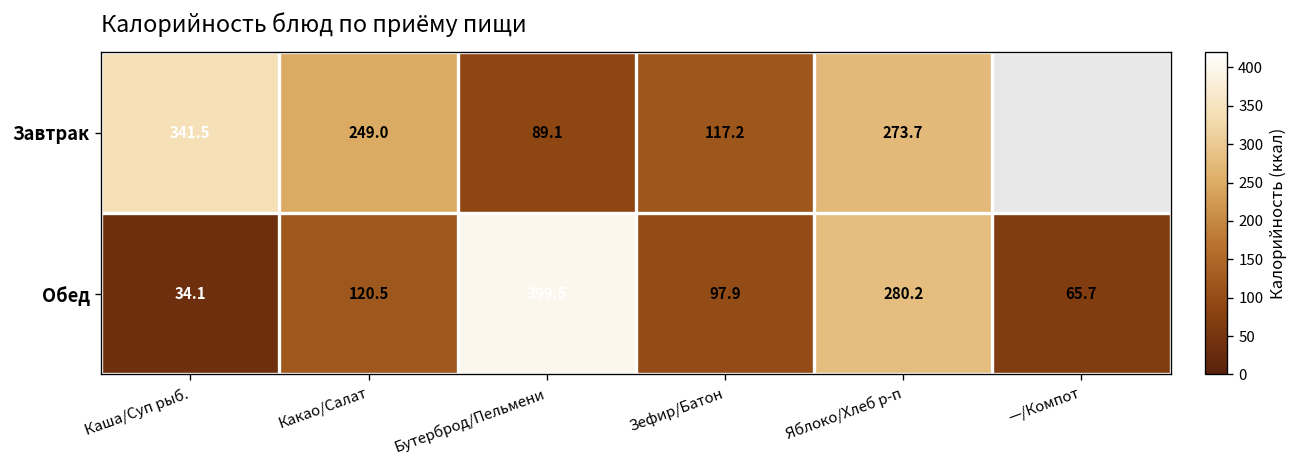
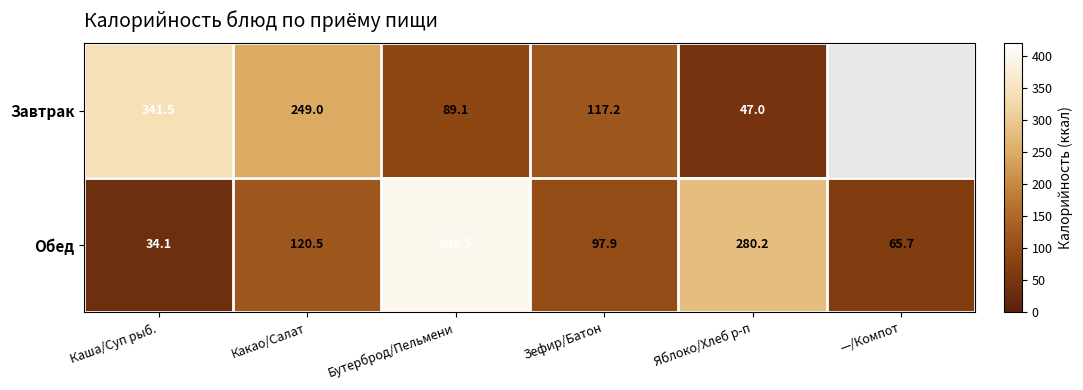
  {
    "Завтрак": {
      "Каша/Суп рыб.": 341.5,
      "Какао/Салат": 249.0,
      "Бутерброд/Пельмени": 89.1,
      "Зефир/Батон": 117.2,
-     "Яблоко/Хлеб р-п": 273.7
+     "Яблоко/Хлеб р-п": 47.0
    },
    "Обед": {
      "Каша/Суп рыб.": 34.1,
      "Какао/Салат": 120.5,
      "Зефир/Батон": 97.9,
      "Яблоко/Хлеб р-п": 280.2,
      "—/Компот": 65.7
    }
  }
